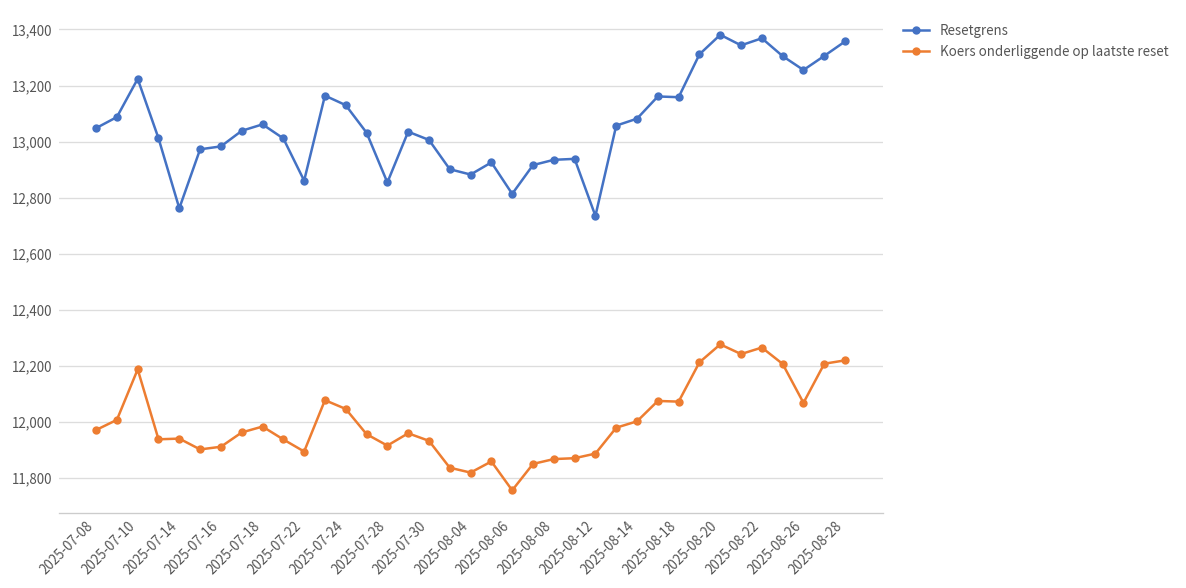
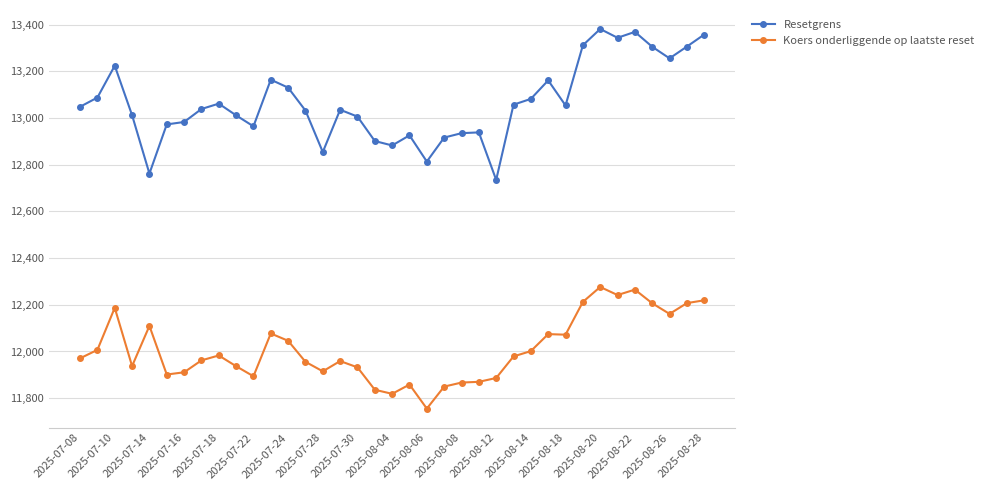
  {
    "Resetgrens": {
      "2025-07-08": "13,050",
      "2025-07-10": "13,220",
      "2025-07-14": "12,760",
      "2025-07-16": "12,980",
      "2025-07-18": "13,060",
-     "2025-07-22": "12,860",
+     "2025-07-22": "12,960",
      "2025-07-24": "13,130",
      "2025-07-28": "12,850",
      "2025-07-30": "13,010",
      "2025-08-04": "12,880",
      "2025-08-06": "12,810",
      "2025-08-08": "12,930",
      "2025-08-12": "12,730",
      "2025-08-14": "13,080",
-     "2025-08-18": "13,160",
+     "2025-08-18": "13,050",
      "2025-08-20": "13,380",
      "2025-08-22": "13,370",
      "2025-08-26": "13,260",
      "2025-08-28": "13,360"
    },
    "Koers onderliggende op laatste reset": {
      "2025-07-08": "11,970",
      "2025-07-10": "12,190",
-     "2025-07-14": "11,940",
+     "2025-07-14": "12,110",
      "2025-07-16": "11,910",
      "2025-07-18": "11,980",
      "2025-07-22": "11,890",
      "2025-07-24": "12,050",
      "2025-07-28": "11,910",
      "2025-07-30": "11,930",
      "2025-08-04": "11,820",
      "2025-08-06": "11,760",
      "2025-08-08": "11,870",
      "2025-08-12": "11,890",
      "2025-08-14": "12,000",
      "2025-08-18": "12,070",
      "2025-08-20": "12,280",
      "2025-08-22": "12,260",
-     "2025-08-26": "12,070",
+     "2025-08-26": "12,160",
      "2025-08-28": "12,220"
    }
  }
